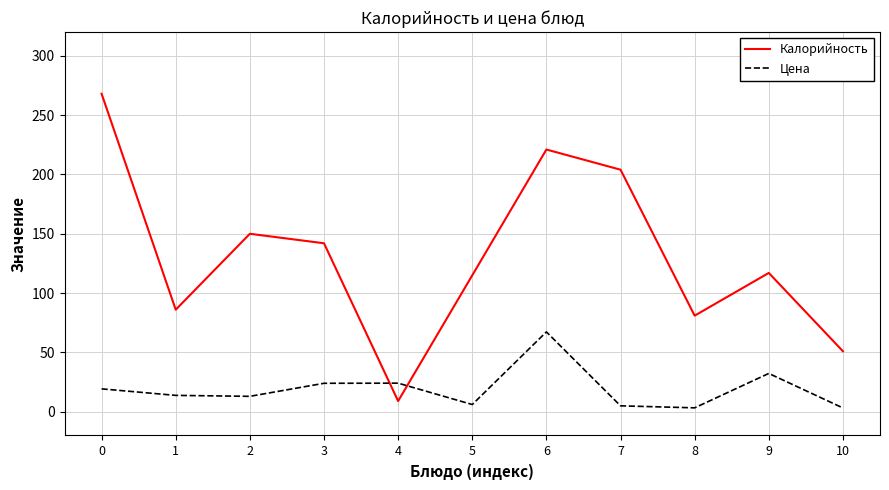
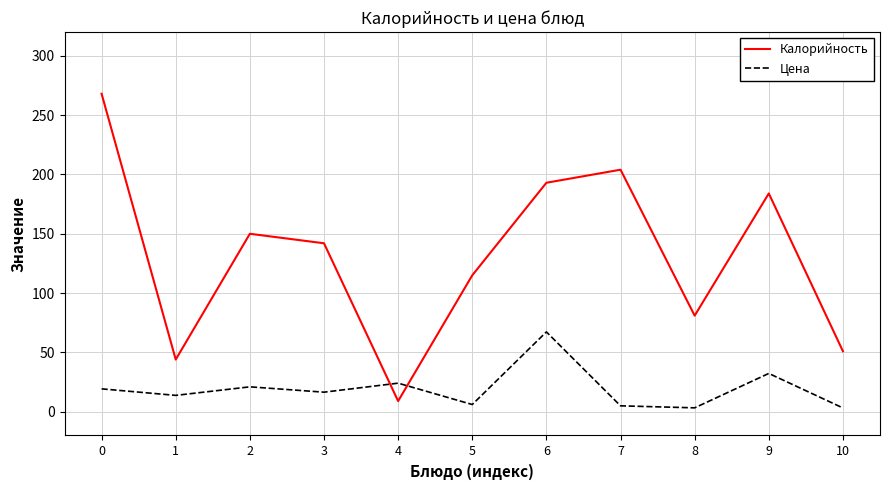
  {
    "Калорийность": {
      "0": 268,
-     "1": 86,
+     "1": 44,
      "2": 150,
      "3": 142,
      "4": 9,
      "5": 115,
-     "6": 221,
+     "6": 193,
      "7": 204,
      "8": 81,
-     "9": 117,
+     "9": 184,
      "10": 51
    },
    "Цена": {
      "0": 19,
      "1": 14,
-     "2": 13,
-     "3": 24,
+     "2": 21,
+     "3": 17,
      "4": 24,
      "5": 6,
      "6": 67,
      "7": 5,
      "8": 3,
      "9": 32,
      "10": 3
    }
  }
